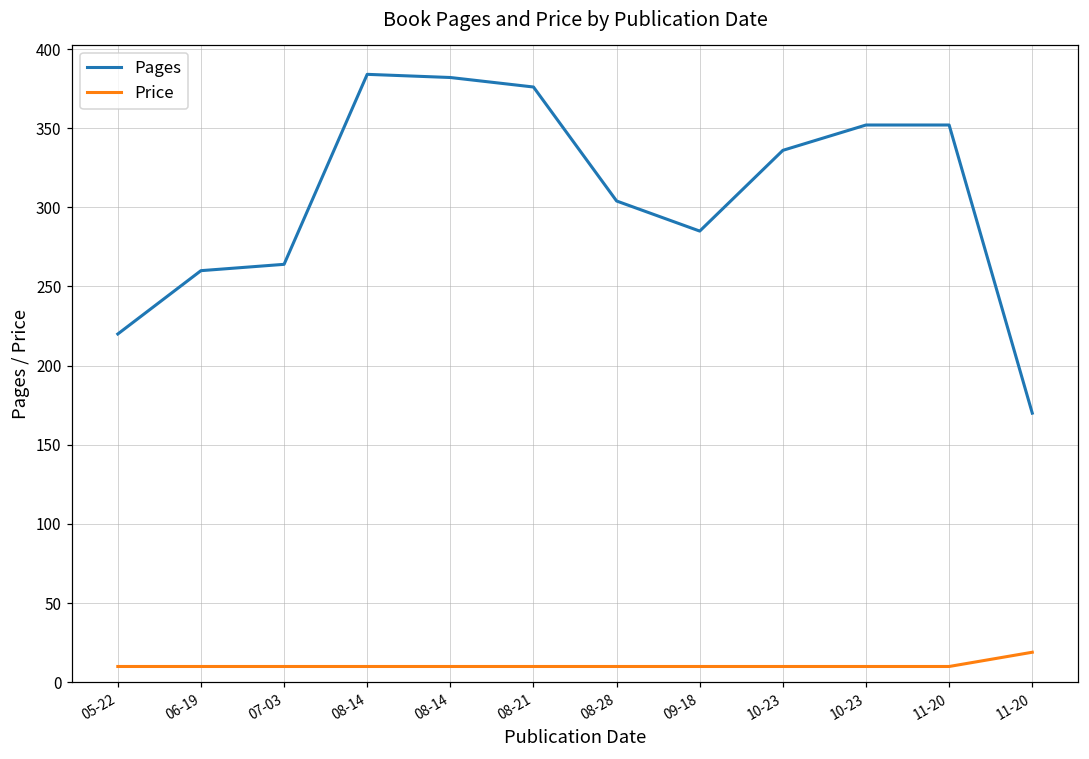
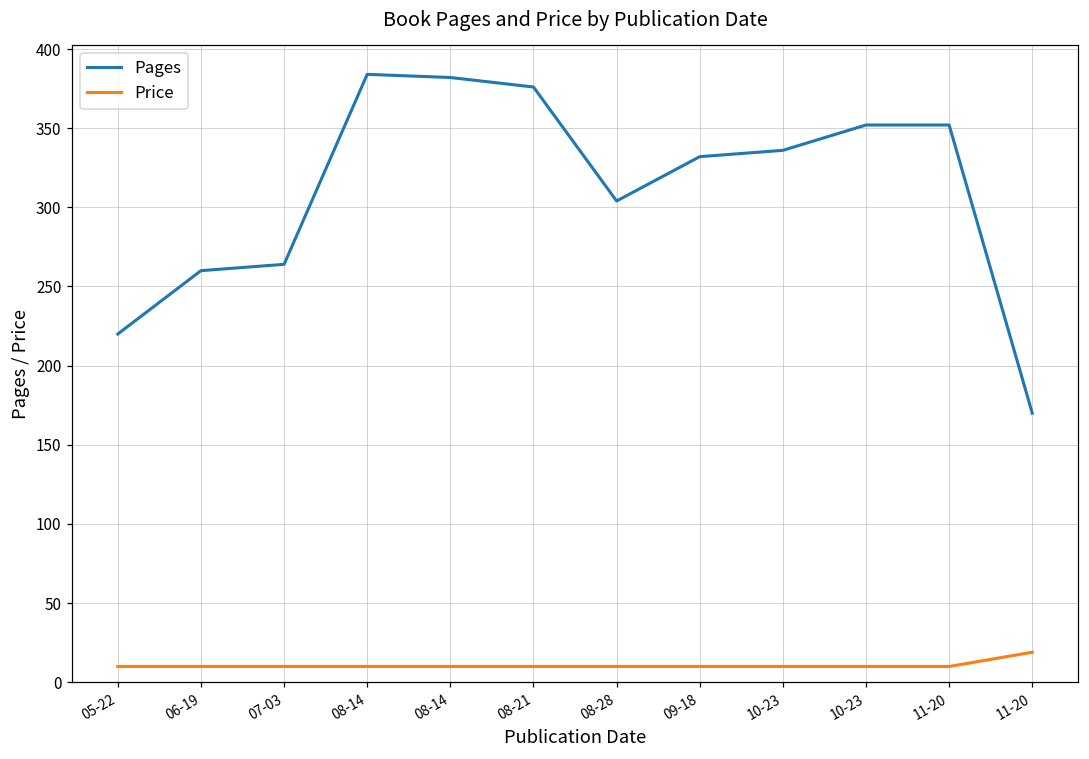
  {
    "Pages": {
      "05-22": 220,
      "06-19": 260,
      "07-03": 264,
      "08-21": 376,
      "08-28": 304,
-     "09-18": 285
+     "09-18": 332
    },
    "Price": {
      "05-22": 10,
      "06-19": 10,
      "07-03": 10,
      "08-21": 10,
      "08-28": 10,
      "09-18": 10
    }
  }
